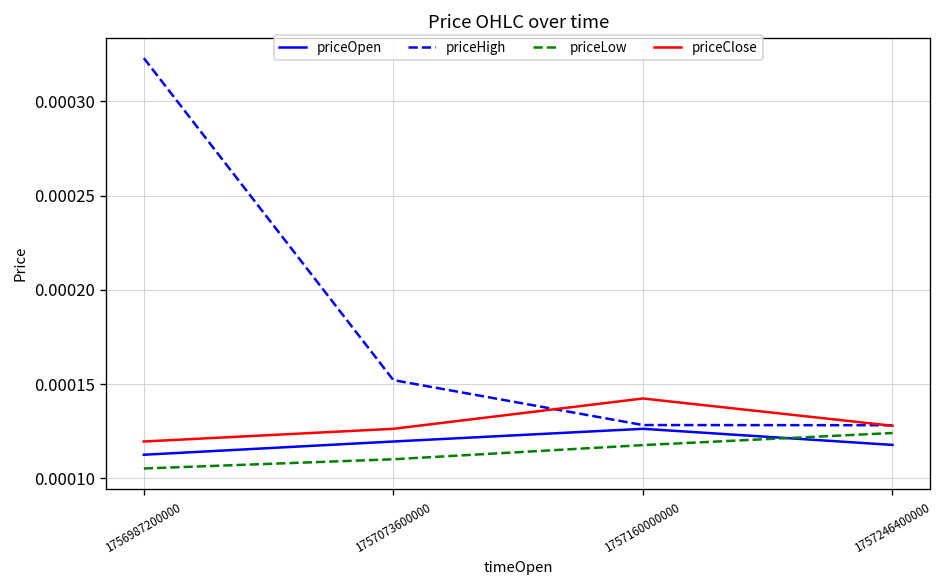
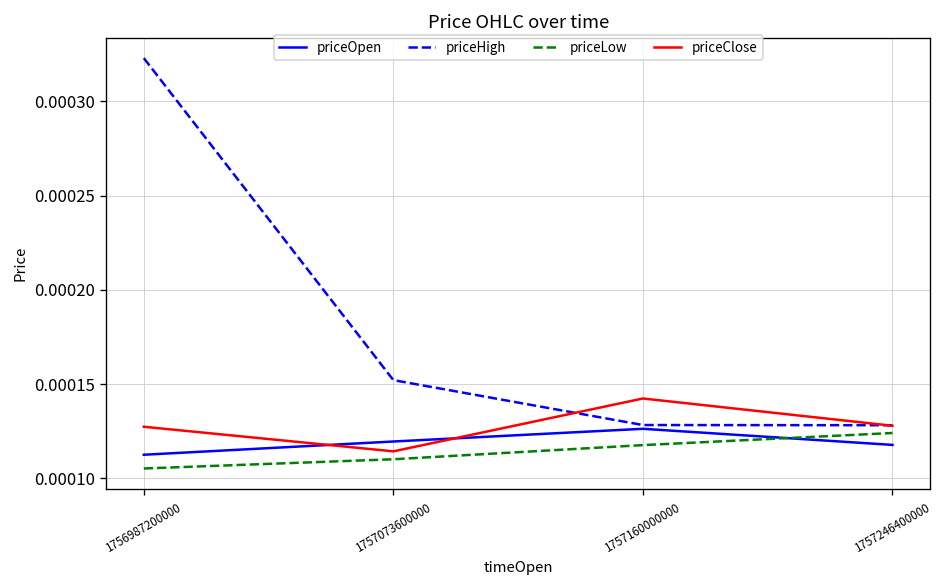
  {
    "priceLow": {
      "1756987200000": 0.000105,
      "1757073600000": 0.000110,
      "1757160000000": 0.000118,
      "1757246400000": 0.000124
    },
    "priceClose": {
-     "1756987200000": 0.000120,
-     "1757073600000": 0.000126,
+     "1756987200000": 0.000127,
+     "1757073600000": 0.000114,
      "1757160000000": 0.000142
    }
  }
